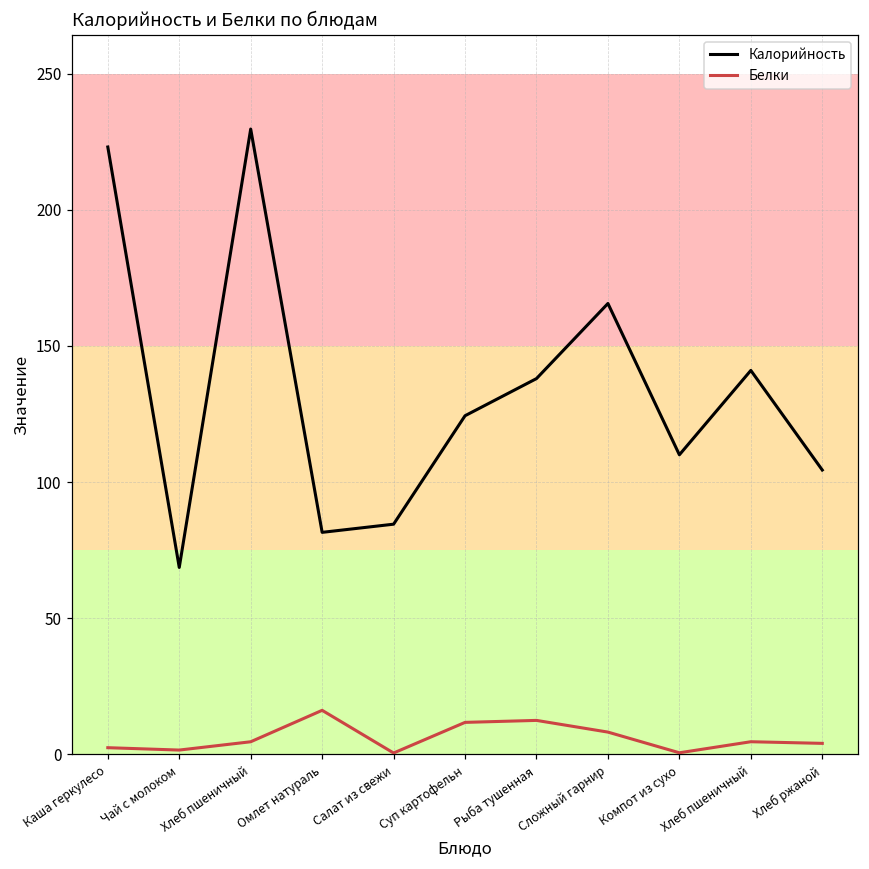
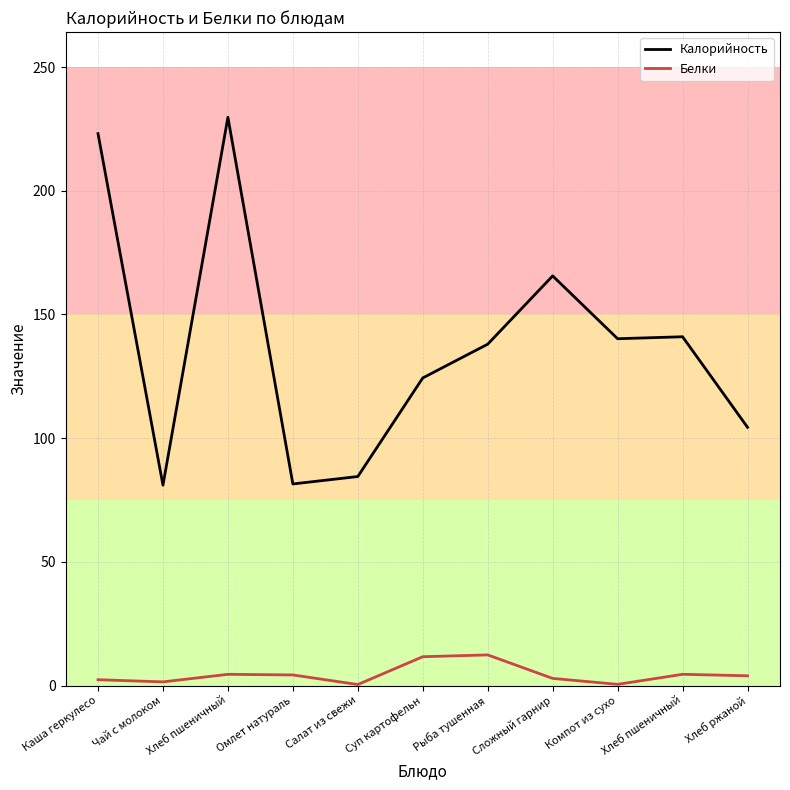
  {
    "Калорийность": {
      "Каша геркулесо": 223,
-     "Чай с молоком": 69,
+     "Чай с молоком": 81,
      "Омлет натураль": 82,
      "Салат из свежи": 85,
      "Суп картофельн": 124,
      "Рыба тушенная": 138,
      "Сложный гарнир": 166,
-     "Компот из сухо": 110,
+     "Компот из сухо": 140,
      "Хлеб ржаной": 104
    },
    "Белки": {
      "Каша геркулесо": 2,
      "Чай с молоком": 2,
-     "Омлет натураль": 16,
+     "Омлет натураль": 4,
      "Салат из свежи": 0,
      "Суп картофельн": 12,
      "Рыба тушенная": 12,
-     "Сложный гарнир": 8,
+     "Сложный гарнир": 3,
      "Компот из сухо": 1,
      "Хлеб ржаной": 4
    }
  }
